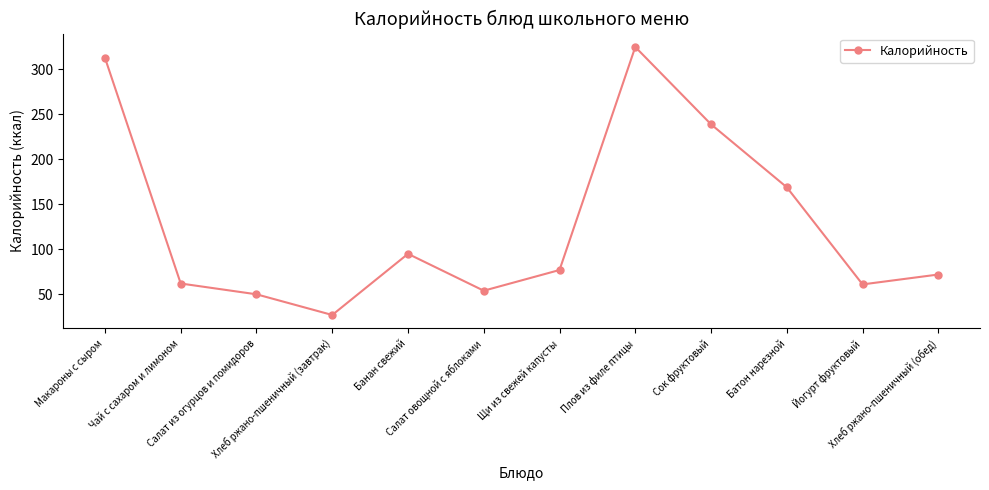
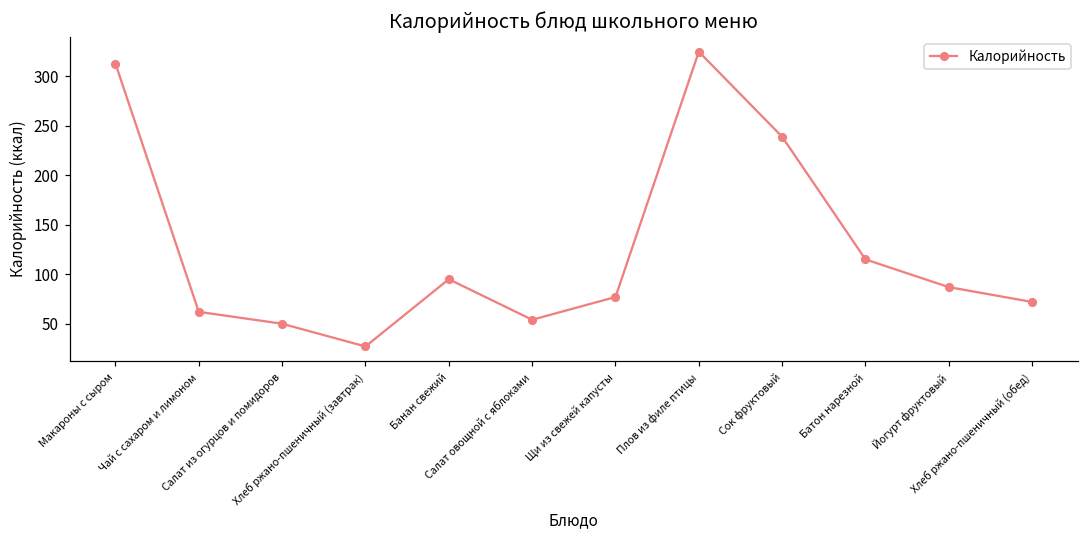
  {
    "Макароны с сыром": 310,
    "Чай с сахаром и лимоном": 60,
    "Салат из огурцов и помидоров": 50,
    "Хлеб ржано-пшеничный (завтрак)": 30,
    "Банан свежий": 100,
    "Салат овощной с яблоками": 50,
    "Щи из свежей капусты": 80,
    "Плов из филе птицы": 330,
    "Сок фруктовый": 240,
-   "Батон нарезной": 170,
-   "Йогурт фруктовый": 60,
+   "Батон нарезной": 120,
+   "Йогурт фруктовый": 90,
    "Хлеб ржано-пшеничный (обед)": 70
  }
